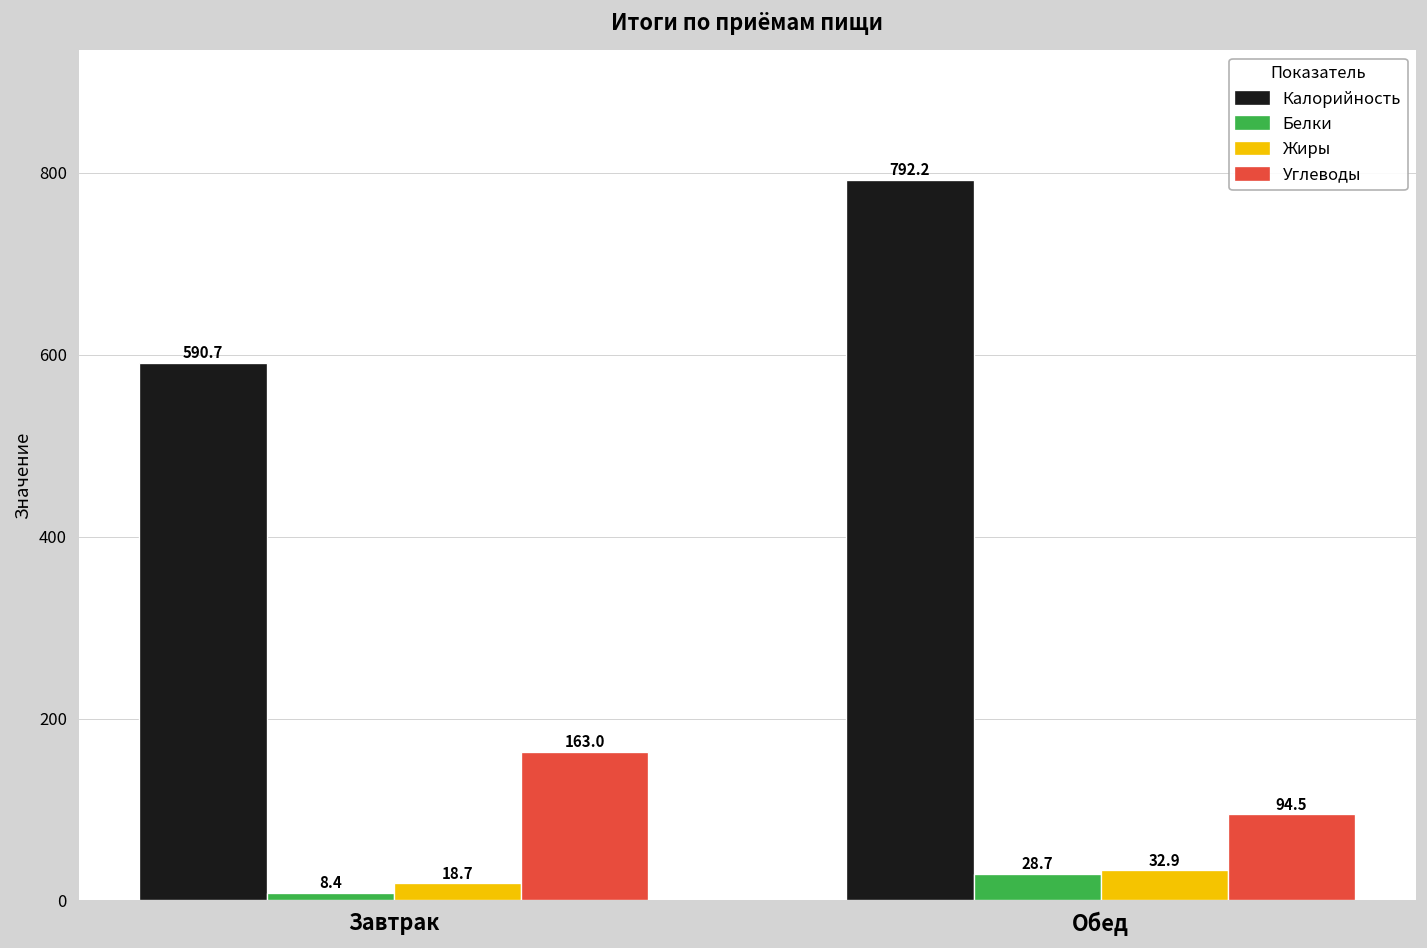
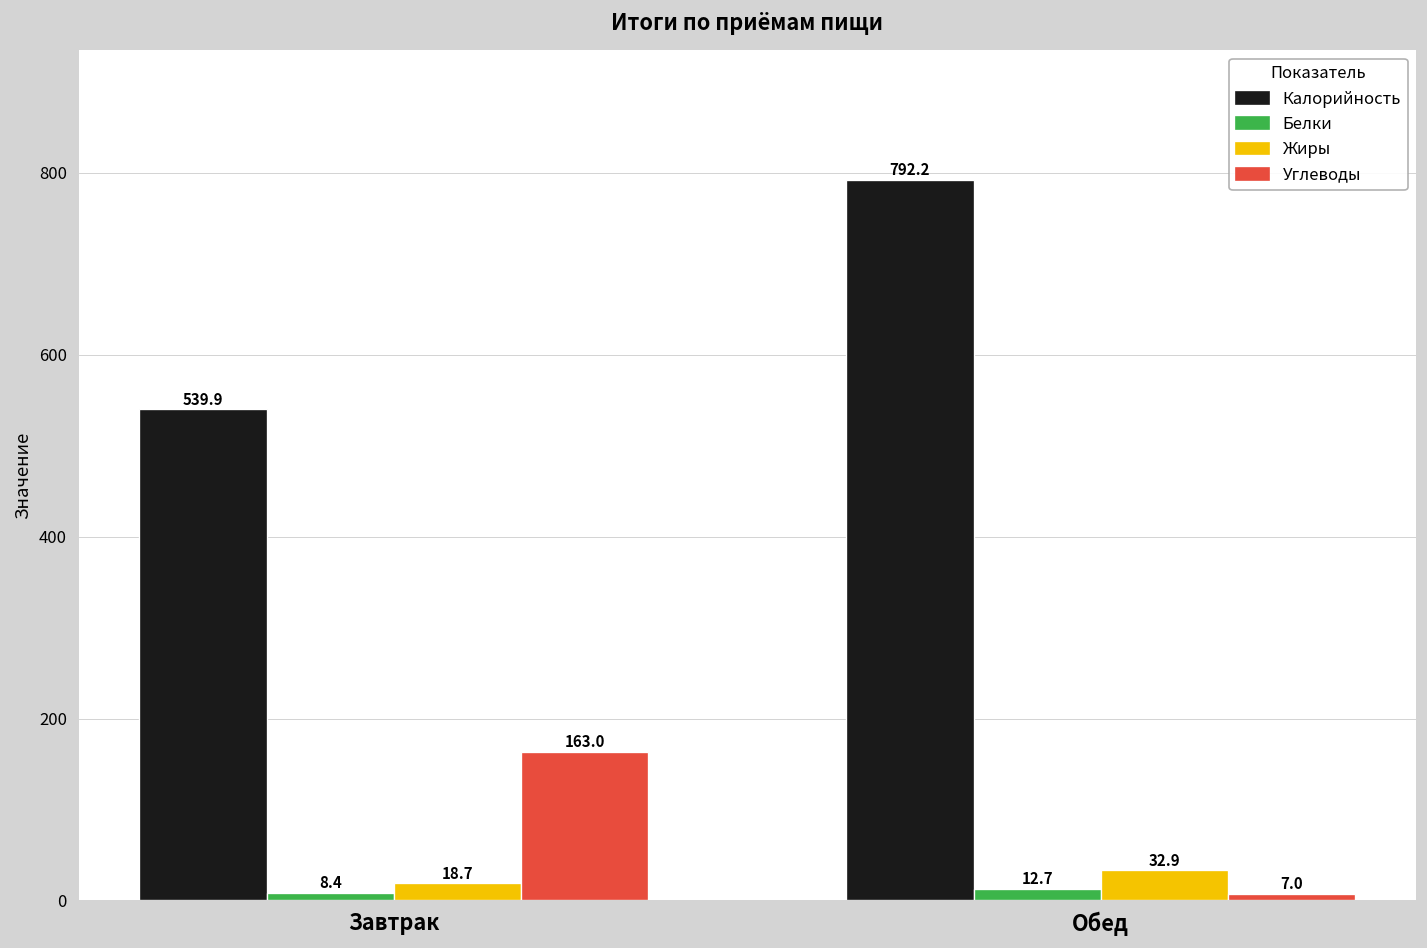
  {
    "Калорийность": {
-     "Завтрак": 590.7,
+     "Завтрак": 539.9,
      "Обед": 792.2
    },
    "Белки": {
      "Завтрак": 8.4,
-     "Обед": 28.7
+     "Обед": 12.7
    },
    "Жиры": {
      "Завтрак": 18.7,
      "Обед": 32.9
    },
    "Углеводы": {
      "Завтрак": 163.0,
-     "Обед": 94.5
+     "Обед": 7.0
    }
  }
